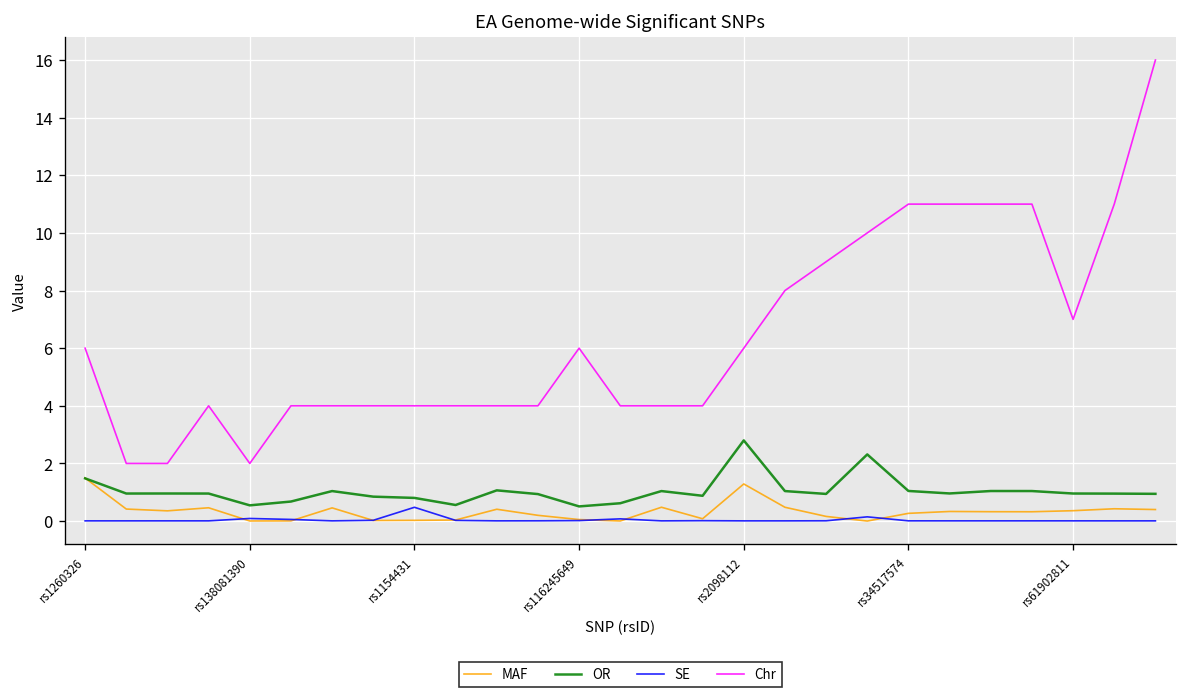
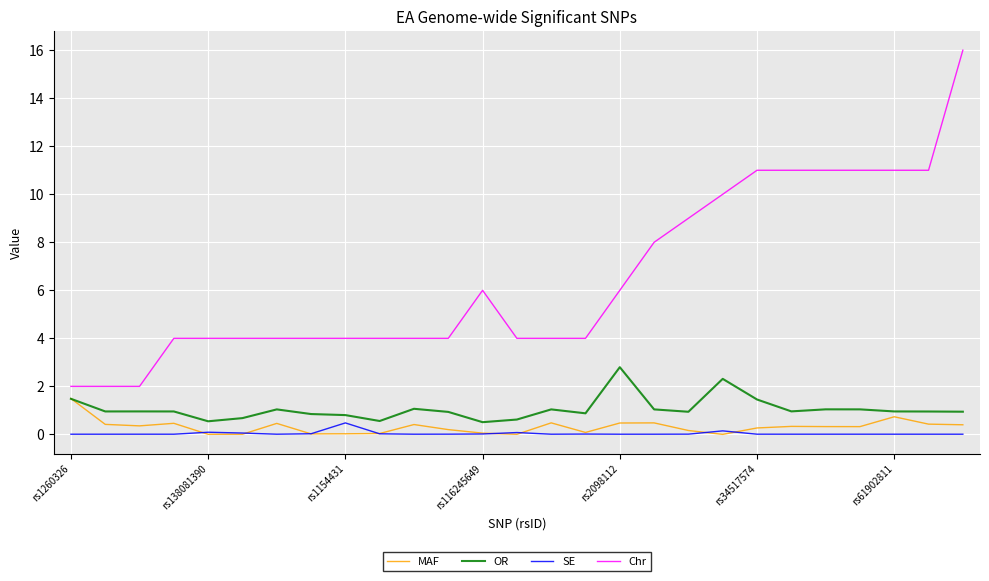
  {
    "MAF": {
      "rs1154431": 0.0,
-     "rs2098112": 1.3,
+     "rs2098112": 0.5,
      "rs34517574": 0.3,
-     "rs61902811": 0.4
+     "rs61902811": 0.7
    },
    "OR": {
      "rs138081390": 0.5,
      "rs1154431": 0.8,
      "rs116245649": 0.5,
      "rs2098112": 2.8,
-     "rs34517574": 1.0,
+     "rs34517574": 1.5,
      "rs61902811": 1.0
    },
    "SE": {
      "rs1260326": 0.0,
      "rs1154431": 0.5,
      "rs2098112": 0.0,
      "rs34517574": 0.0,
      "rs61902811": 0.0
    },
    "Chr": {
-     "rs1260326": 6,
-     "rs138081390": 2,
+     "rs1260326": 2,
+     "rs138081390": 4,
      "rs1154431": 4,
      "rs116245649": 6,
      "rs2098112": 6,
      "rs34517574": 11,
-     "rs61902811": 7
+     "rs61902811": 11
    }
  }
